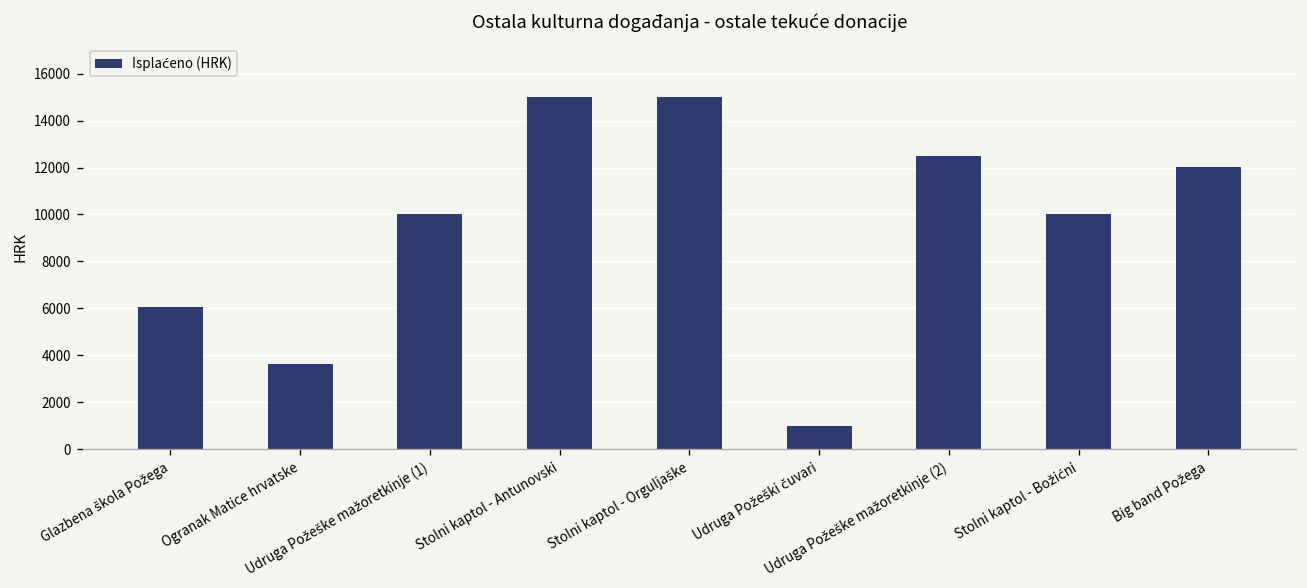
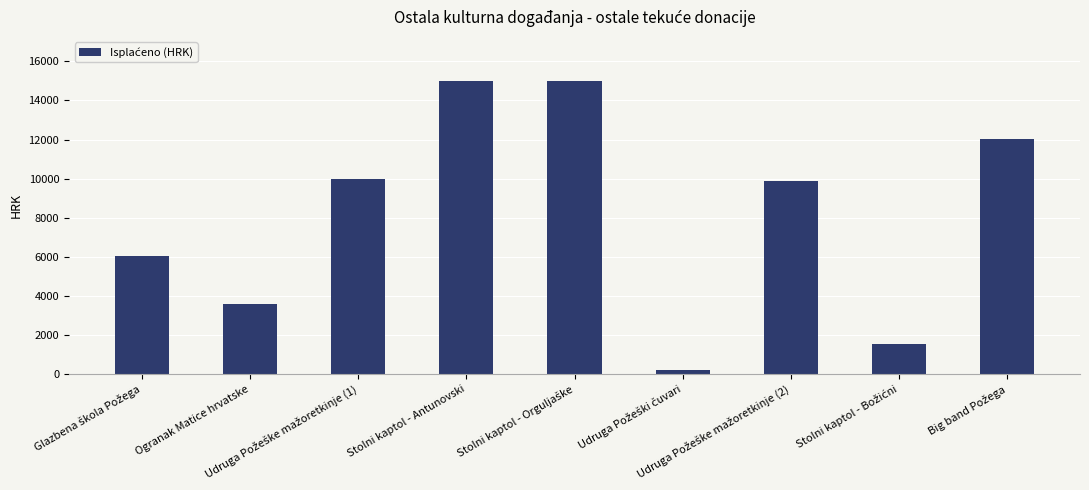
  {
    "Glazbena škola Požega": 6100,
    "Ogranak Matice hrvatske": 3600,
    "Udruga Požeške mažoretkinje (1)": 10000,
    "Stolni kaptol - Antunovski": 15000,
    "Stolni kaptol - Orguljaške": 15000,
-   "Udruga Požeški čuvari": 1000,
-   "Udruga Požeške mažoretkinje (2)": 12500,
-   "Stolni kaptol - Božićni": 10000,
+   "Udruga Požeški čuvari": 200,
+   "Udruga Požeške mažoretkinje (2)": 9900,
+   "Stolni kaptol - Božićni": 1600,
    "Big band Požega": 12000
  }
